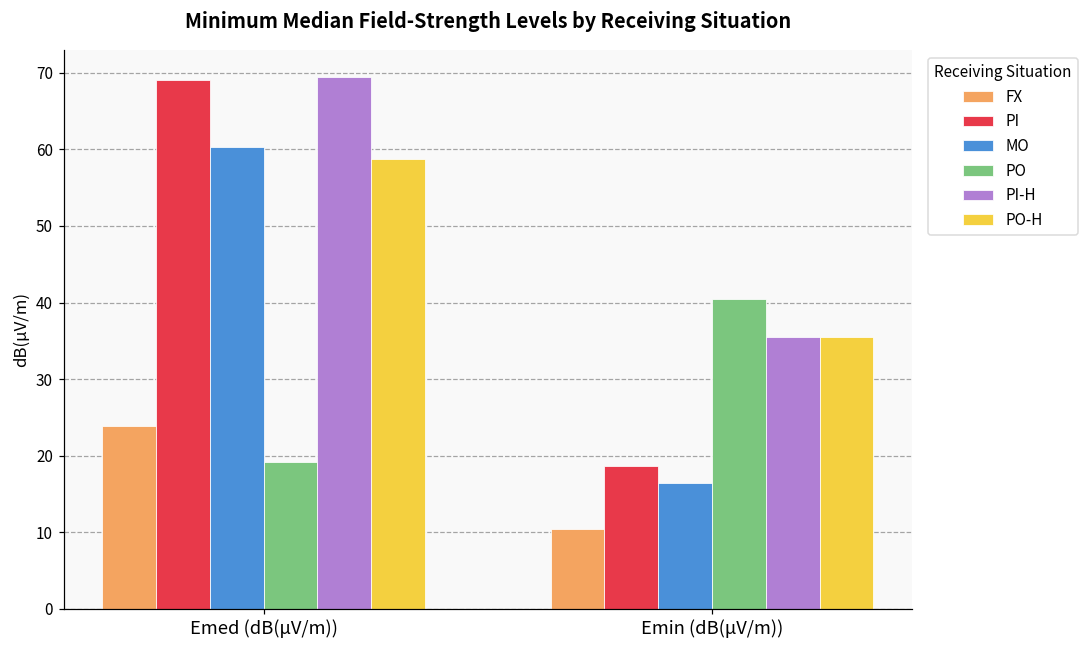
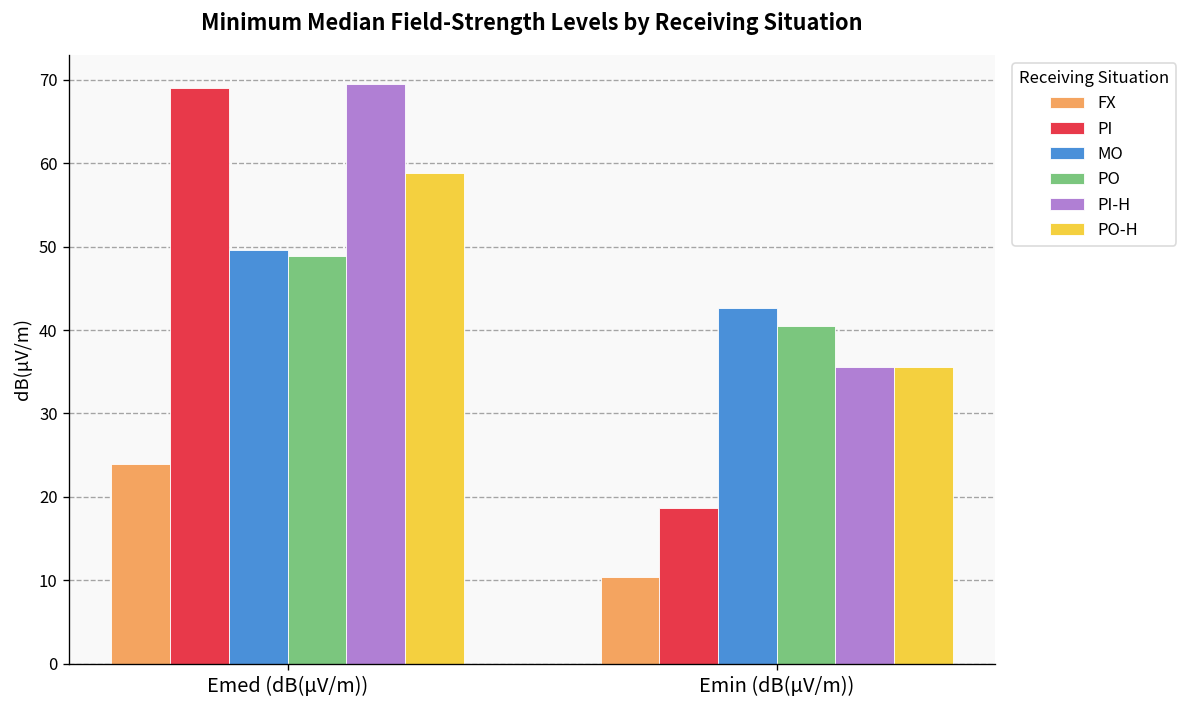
  {
    "PI": {
      "Emed (dB(μV/m))": 69,
      "Emin (dB(μV/m))": 19
    },
    "MO": {
-     "Emed (dB(μV/m))": 60,
-     "Emin (dB(μV/m))": 16
+     "Emed (dB(μV/m))": 50,
+     "Emin (dB(μV/m))": 43
    },
    "PO": {
-     "Emed (dB(μV/m))": 19,
+     "Emed (dB(μV/m))": 49,
      "Emin (dB(μV/m))": 40
    },
    "PI-H": {
      "Emed (dB(μV/m))": 69,
      "Emin (dB(μV/m))": 36
    }
  }
